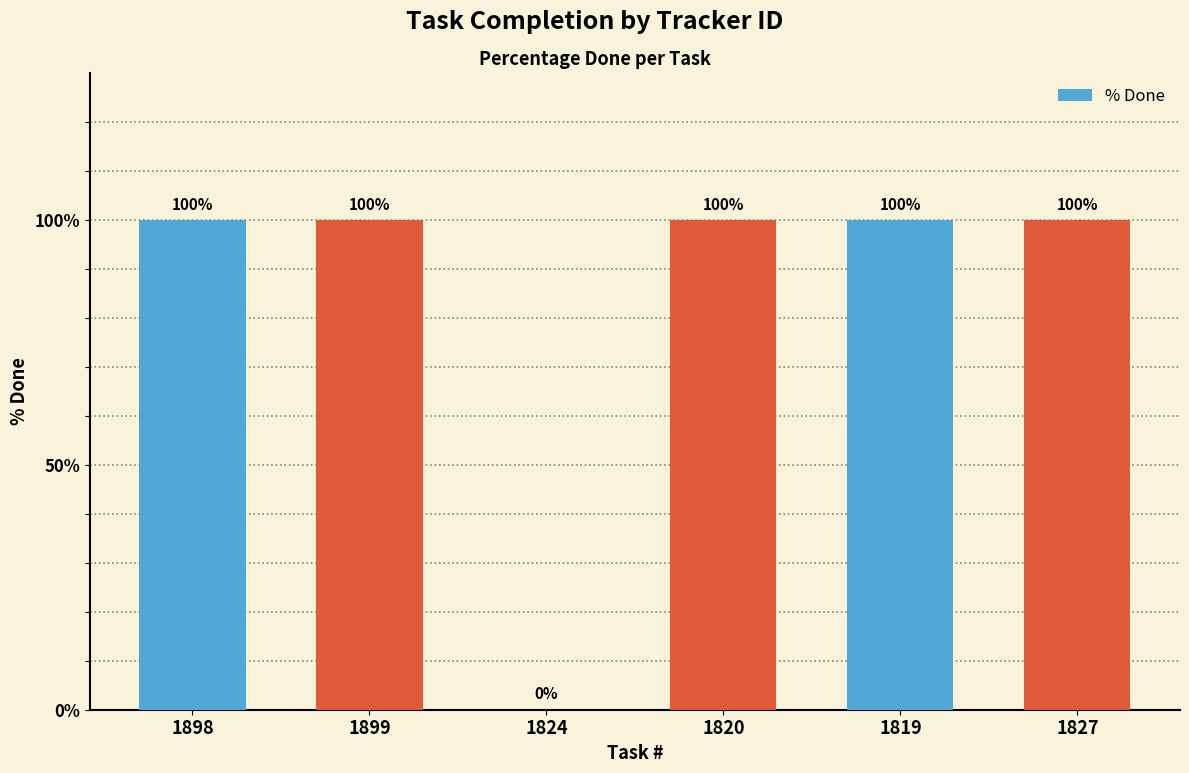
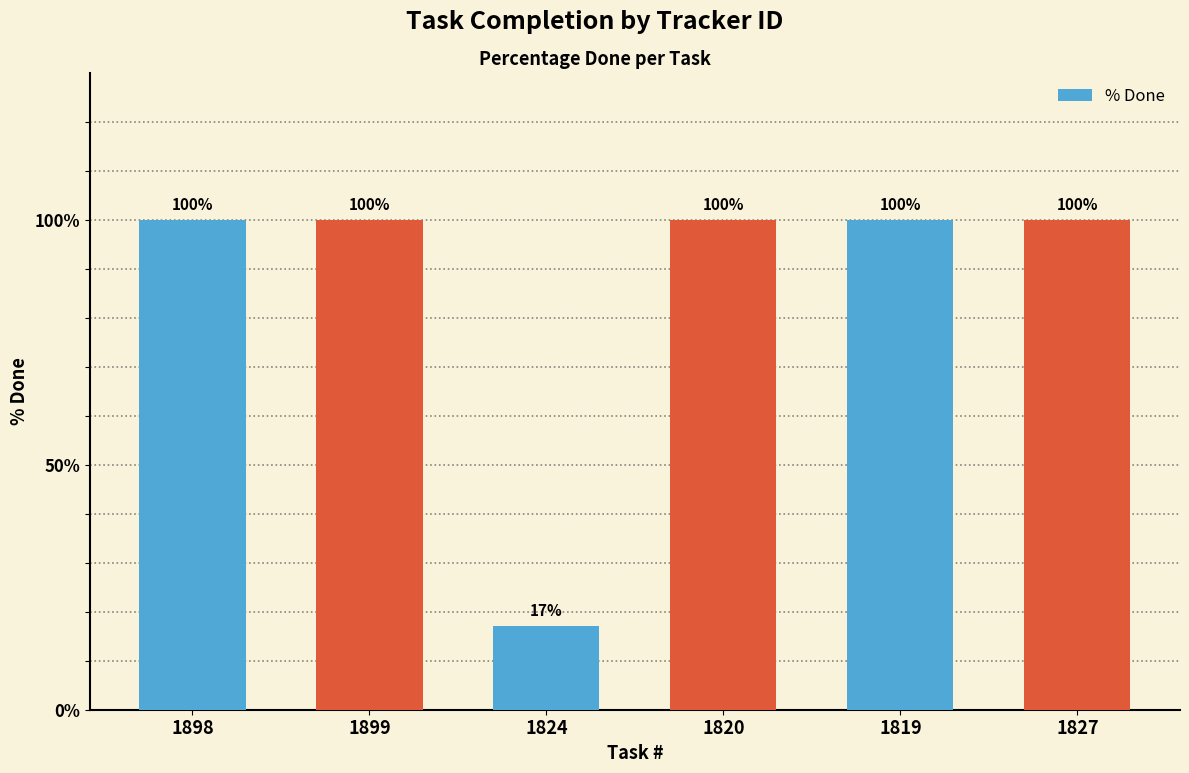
  {
    "1898": "100%",
    "1899": "100%",
-   "1824": "0%",
+   "1824": "17%",
    "1820": "100%",
    "1819": "100%",
    "1827": "100%"
  }
